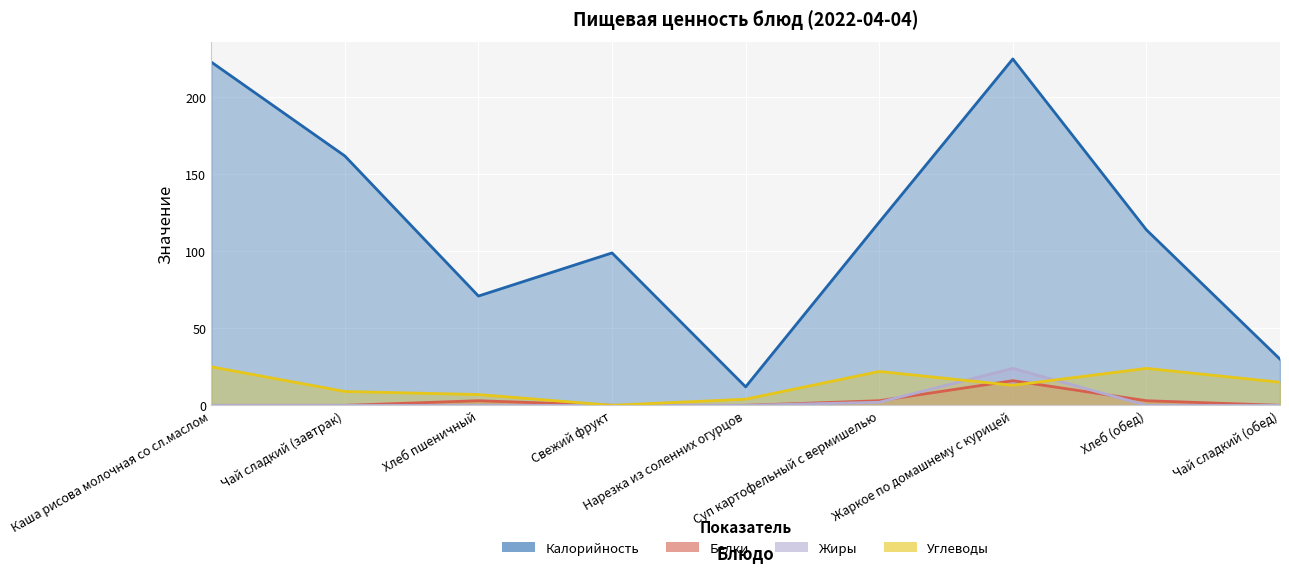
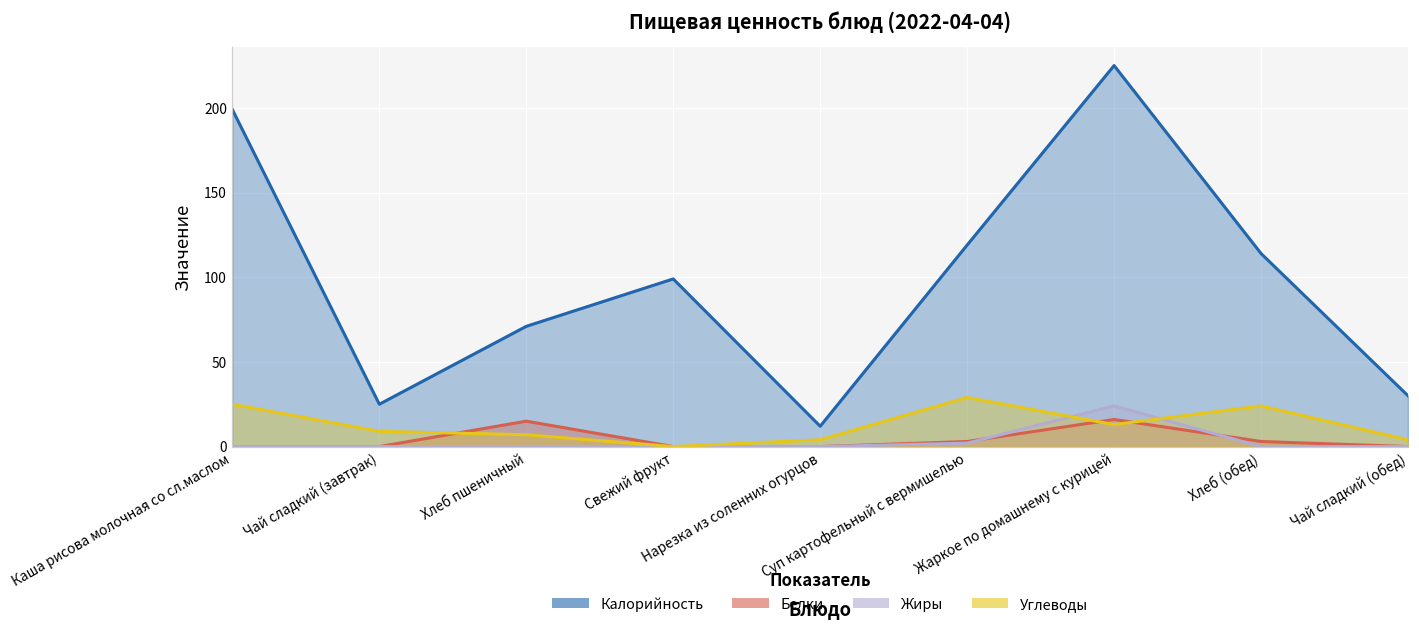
  {
    "Калорийность": {
-     "Каша рисова молочная со сл.маслом": 223,
-     "Чай сладкий (завтрак)": 162,
+     "Каша рисова молочная со сл.маслом": 199,
+     "Чай сладкий (завтрак)": 25,
      "Хлеб пшеничный": 71,
      "Свежий фрукт": 99,
      "Нарезка из соленних огурцов": 12,
      "Суп картофельный с вермишелью": 119,
      "Жаркое по домашнему с курицей": 225,
      "Хлеб (обед)": 114,
      "Чай сладкий (обед)": 30
    },
    "Белки": {
-     "Хлеб пшеничный": 3,
+     "Хлеб пшеничный": 15,
      "Жаркое по домашнему с курицей": 16,
      "Хлеб (обед)": 3
    },
    "Жиры": {
      "Хлеб пшеничный": 0,
      "Жаркое по домашнему с курицей": 24,
      "Хлеб (обед)": 0
    },
    "Углеводы": {
      "Каша рисова молочная со сл.маслом": 25,
      "Чай сладкий (завтрак)": 9,
      "Хлеб пшеничный": 7,
      "Нарезка из соленних огурцов": 4,
-     "Суп картофельный с вермишелью": 22,
+     "Суп картофельный с вермишелью": 29,
      "Жаркое по домашнему с курицей": 13,
      "Хлеб (обед)": 24,
-     "Чай сладкий (обед)": 15
+     "Чай сладкий (обед)": 4
    }
  }
